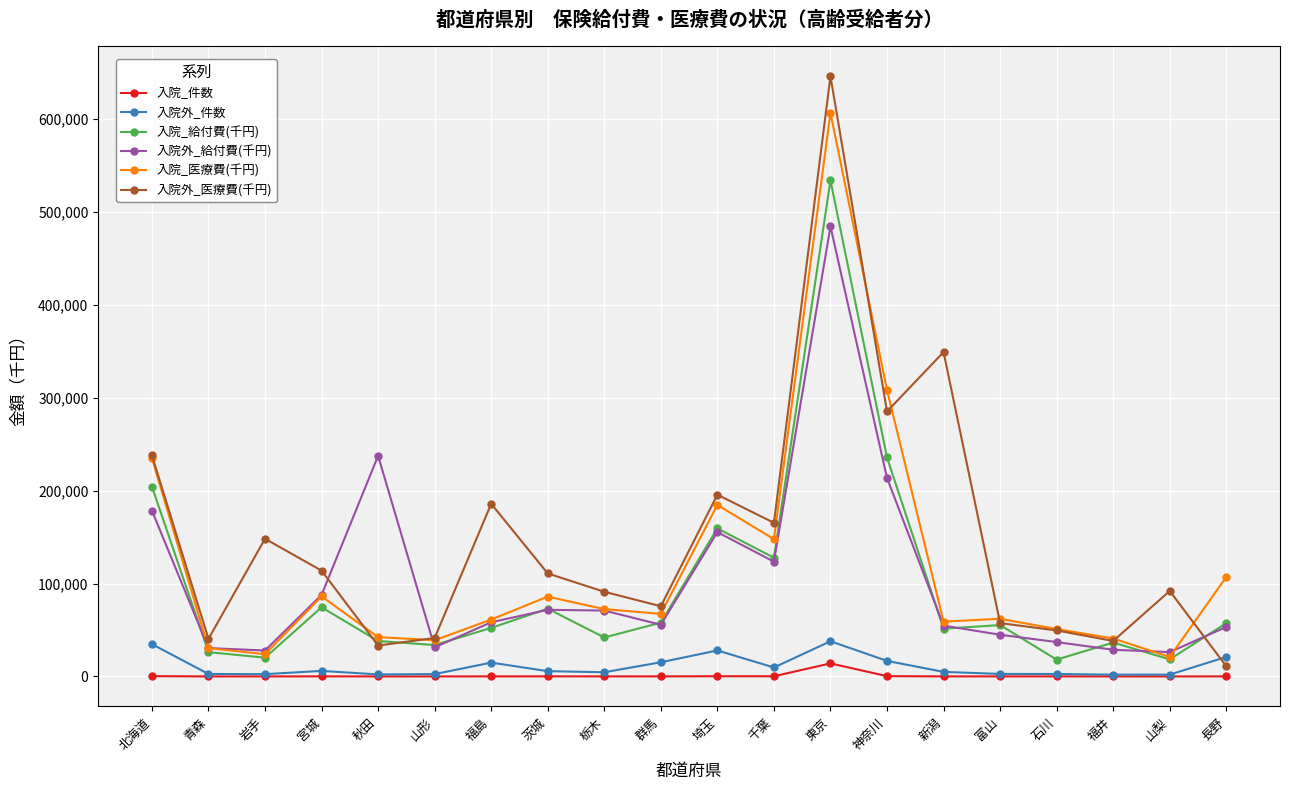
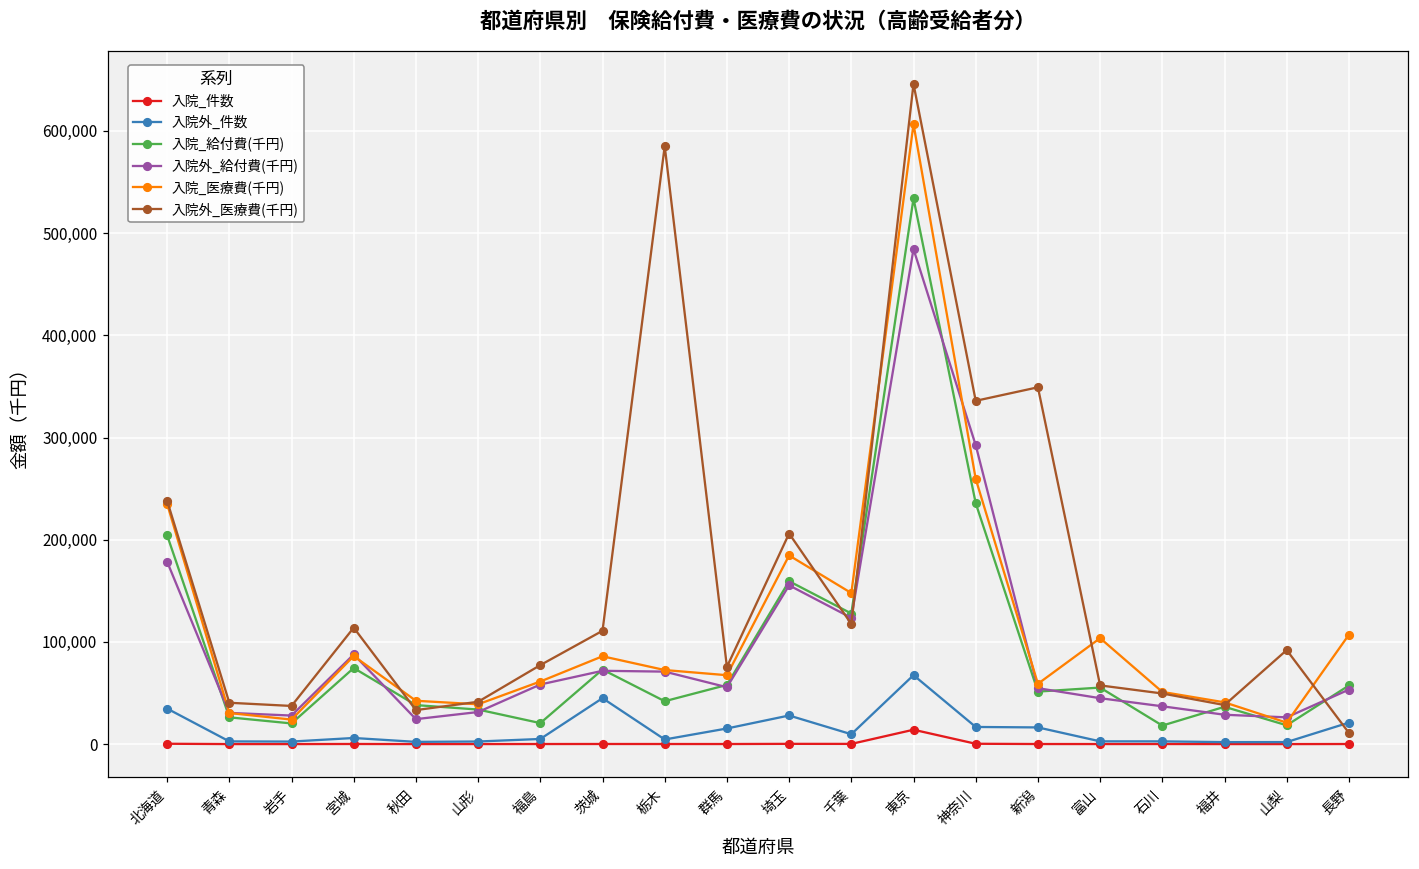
  {
    "入院_件数": {
      "北海道": "0",
      "宮城": "0",
      "福島": "0",
      "茨城": "0",
      "栃木": "0",
      "群馬": "0",
      "埼玉": "0",
      "千葉": "0",
      "東京": "10,000",
      "神奈川": "0",
      "新潟": "0",
      "長野": "0"
    },
    "入院外_件数": {
      "北海道": "30,000",
      "宮城": "10,000",
-     "福島": "15,000",
-     "茨城": "10,000",
+     "福島": "5,000",
+     "茨城": "40,000",
      "栃木": "0",
      "群馬": "20,000",
      "埼玉": "30,000",
      "千葉": "10,000",
-     "東京": "40,000",
+     "東京": "70,000",
      "神奈川": "20,000",
-     "新潟": "0",
+     "新潟": "20,000",
      "長野": "20,000"
    },
    "入院_給付費(千円)": {
      "北海道": "200,000",
      "青森": "30,000",
      "岩手": "20,000",
      "宮城": "70,000",
      "秋田": "40,000",
-     "福島": "50,000",
+     "福島": "20,000",
      "栃木": "40,000",
      "埼玉": "160,000",
      "千葉": "130,000",
      "東京": "530,000",
      "神奈川": "240,000",
      "新潟": "50,000",
      "石川": "20,000",
      "長野": "60,000"
    },
    "入院外_給付費(千円)": {
      "北海道": "180,000",
      "岩手": "30,000",
-     "秋田": "240,000",
+     "秋田": "20,000",
      "福島": "60,000",
      "埼玉": "160,000",
      "千葉": "120,000",
      "東京": "480,000",
-     "神奈川": "210,000",
+     "神奈川": "290,000",
      "新潟": "50,000",
      "富山": "40,000",
      "石川": "40,000",
      "福井": "30,000",
      "山梨": "30,000",
      "長野": "50,000"
    },
    "入院_医療費(千円)": {
      "北海道": "240,000",
      "岩手": "20,000",
      "秋田": "40,000",
      "福島": "60,000",
      "茨城": "90,000",
      "群馬": "70,000",
      "埼玉": "180,000",
      "千葉": "150,000",
      "東京": "610,000",
-     "神奈川": "310,000",
+     "神奈川": "260,000",
      "新潟": "60,000",
-     "富山": "60,000",
+     "富山": "100,000",
      "長野": "110,000"
    },
    "入院外_医療費(千円)": {
      "北海道": "240,000",
      "青森": "40,000",
-     "岩手": "150,000",
+     "岩手": "40,000",
      "宮城": "110,000",
      "秋田": "30,000",
-     "福島": "190,000",
+     "福島": "80,000",
      "茨城": "110,000",
-     "栃木": "90,000",
+     "栃木": "590,000",
      "群馬": "80,000",
-     "埼玉": "200,000",
-     "千葉": "170,000",
+     "埼玉": "210,000",
+     "千葉": "120,000",
      "東京": "650,000",
-     "神奈川": "290,000",
+     "神奈川": "340,000",
      "新潟": "350,000",
      "山梨": "90,000",
      "長野": "10,000"
    }
  }
